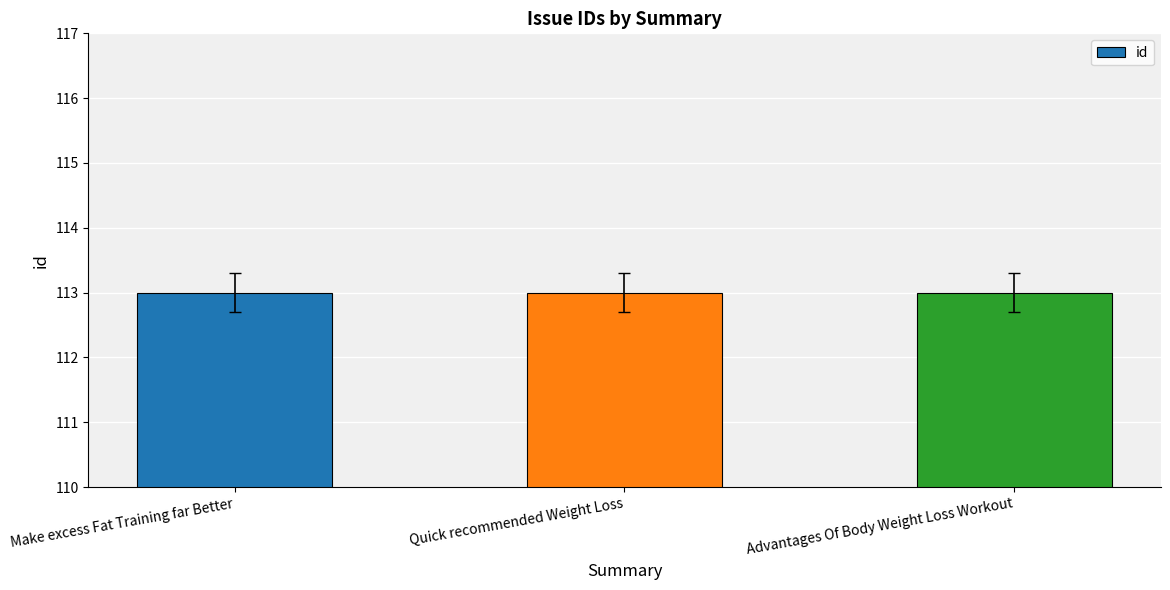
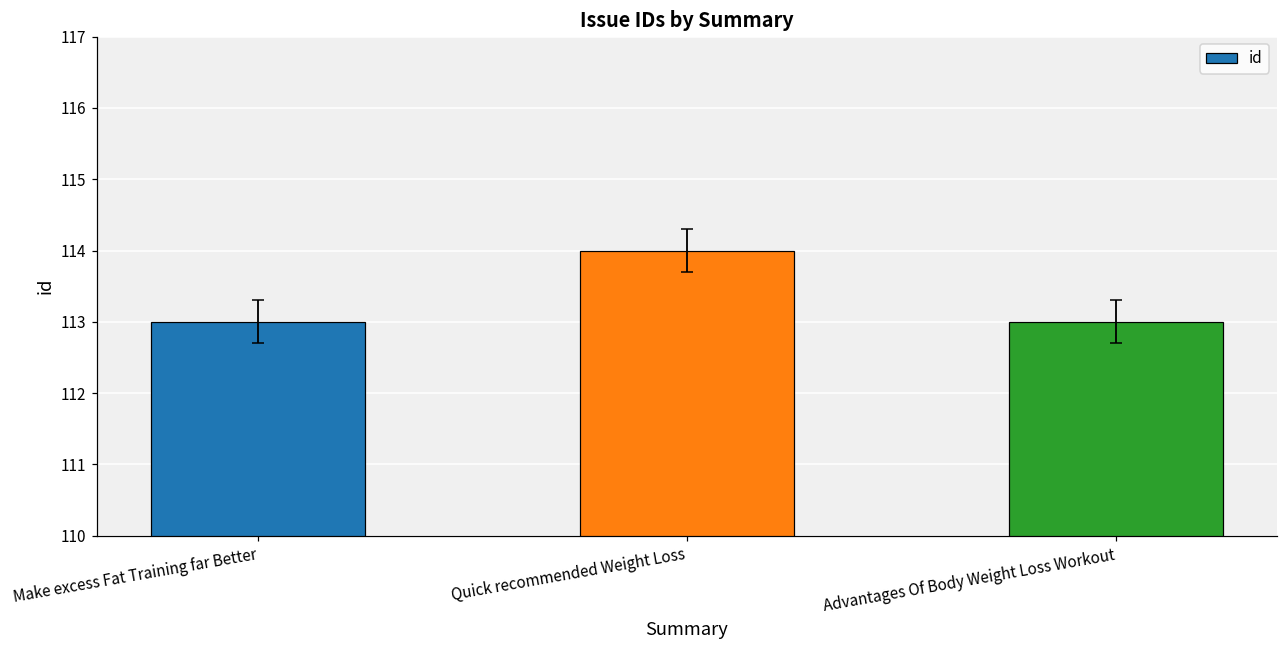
  {
    "id": {
      "Make excess Fat Training far Better": 113,
-     "Quick recommended Weight Loss": 113,
+     "Quick recommended Weight Loss": 114,
      "Advantages Of Body Weight Loss Workout": 113
    }
  }
